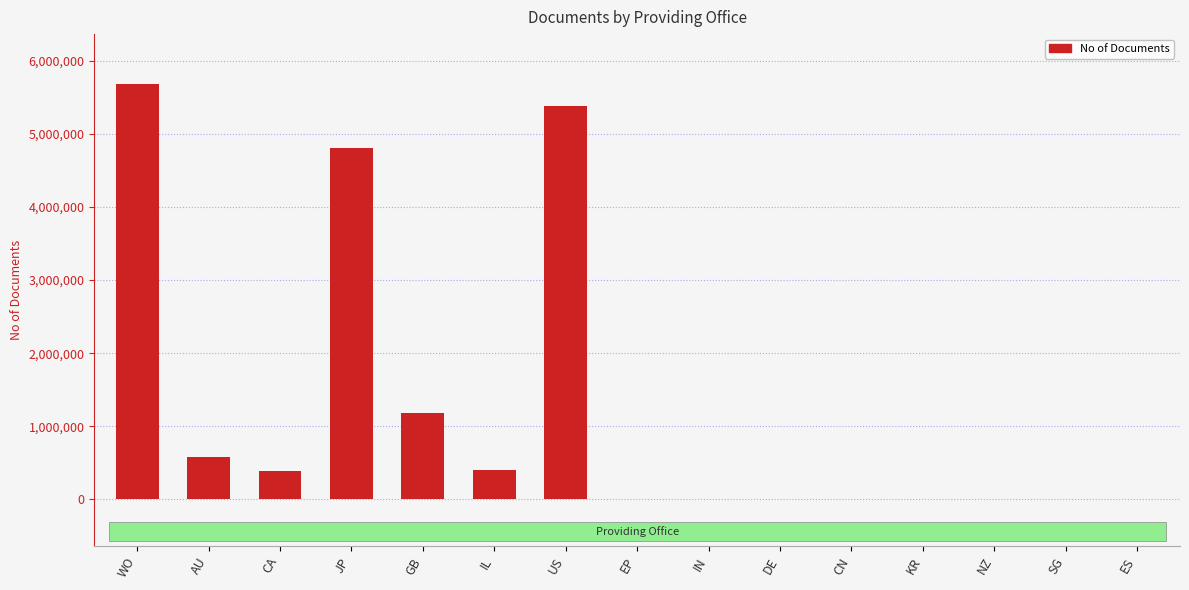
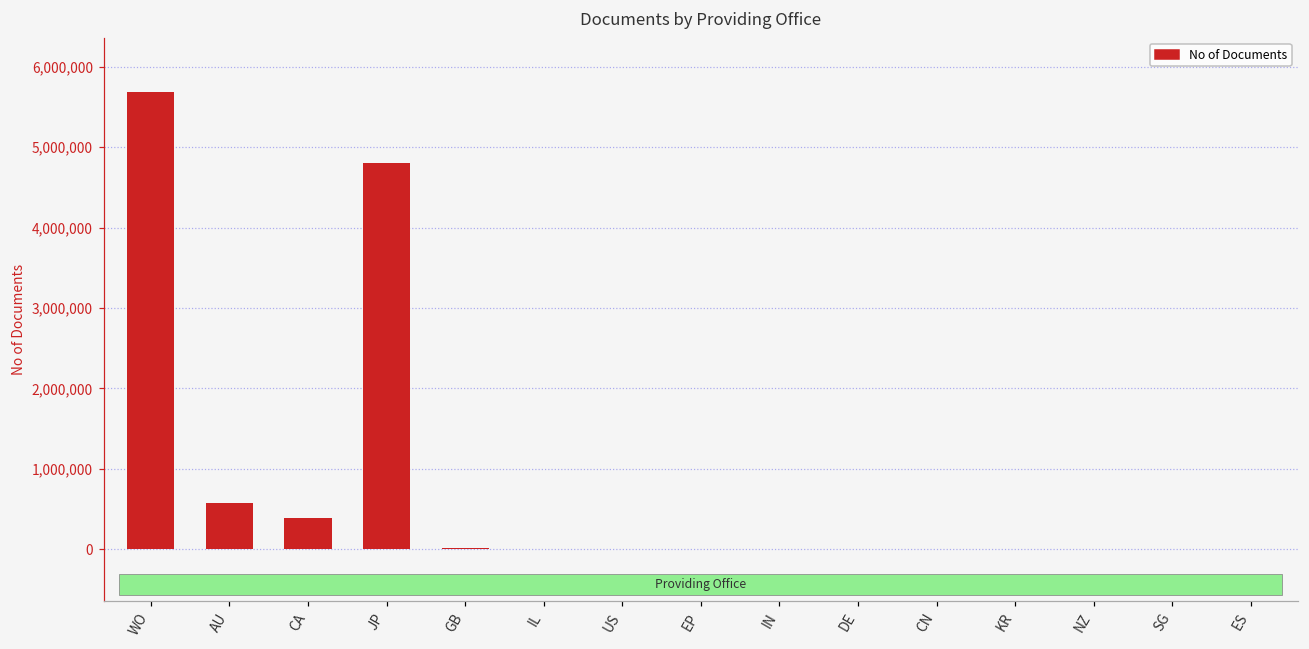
  {
    "WO": "5,700,000",
    "AU": "600,000",
    "CA": "400,000",
    "JP": "4,800,000",
-   "GB": "1,200,000",
-   "IL": "400,000",
-   "US": "5,400,000"
+   "GB": "0",
+   "IL": "0",
+   "US": "0"
  }
